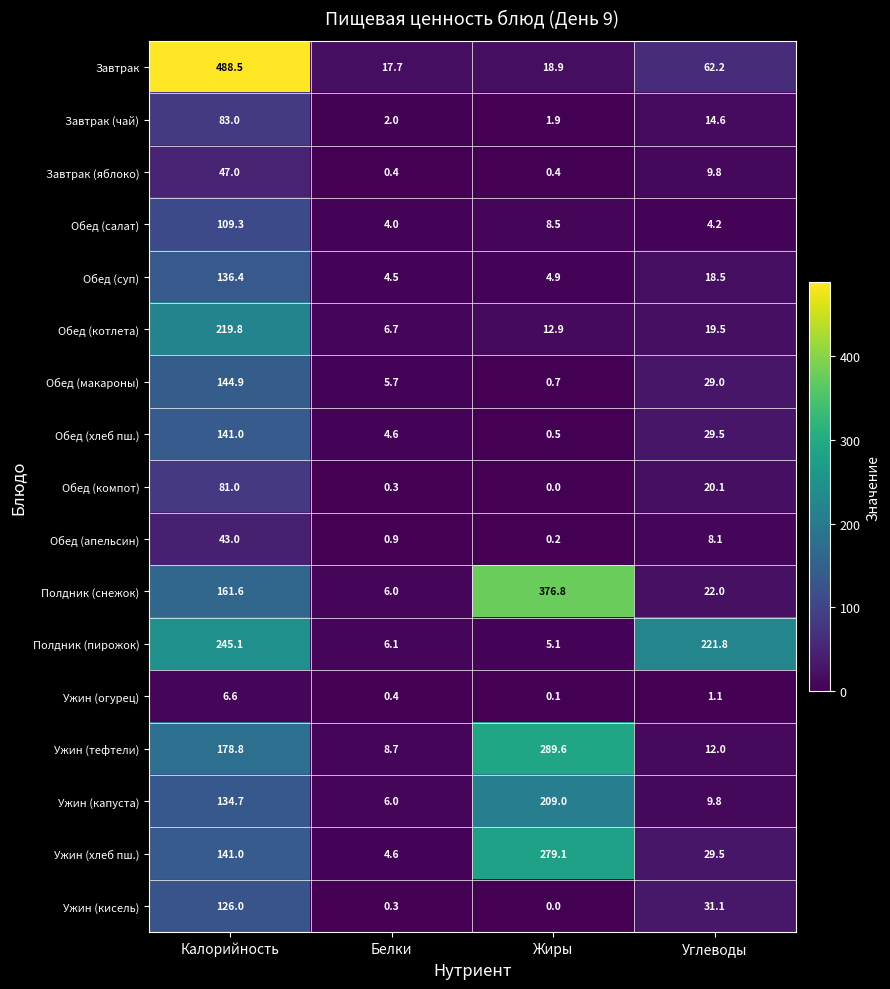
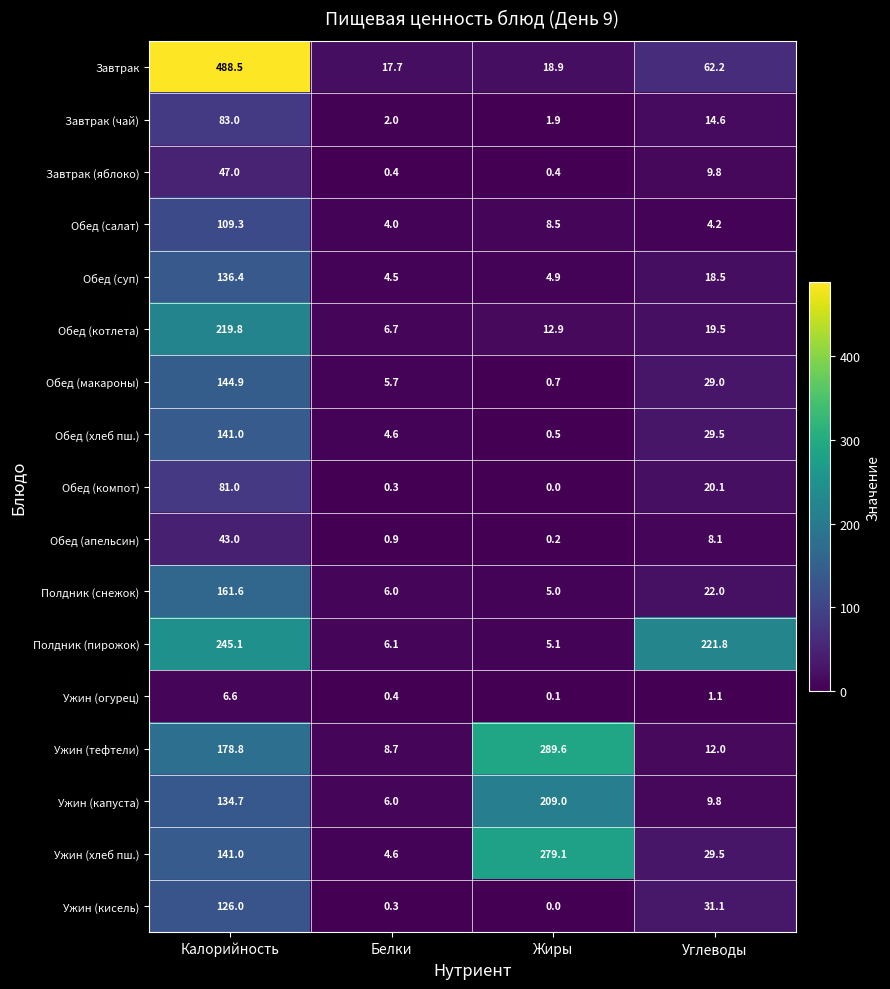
  {
    "Завтрак": {
      "Калорийность": 488.5,
      "Белки": 17.7,
      "Жиры": 18.9,
      "Углеводы": 62.2
    },
    "Завтрак (чай)": {
      "Калорийность": 83.0,
      "Белки": 2.0,
      "Жиры": 1.9,
      "Углеводы": 14.6
    },
    "Завтрак (яблоко)": {
      "Калорийность": 47.0,
      "Белки": 0.4,
      "Жиры": 0.4,
      "Углеводы": 9.8
    },
    "Обед (салат)": {
      "Калорийность": 109.3,
      "Белки": 4.0,
      "Жиры": 8.5,
      "Углеводы": 4.2
    },
    "Обед (суп)": {
      "Калорийность": 136.4,
      "Белки": 4.5,
      "Жиры": 4.9,
      "Углеводы": 18.5
    },
    "Обед (котлета)": {
      "Калорийность": 219.8,
      "Белки": 6.7,
      "Жиры": 12.9,
      "Углеводы": 19.5
    },
    "Обед (макароны)": {
      "Калорийность": 144.9,
      "Белки": 5.7,
      "Жиры": 0.7,
      "Углеводы": 29.0
    },
    "Обед (хлеб пш.)": {
      "Калорийность": 141.0,
      "Белки": 4.6,
      "Жиры": 0.5,
      "Углеводы": 29.5
    },
    "Обед (компот)": {
      "Калорийность": 81.0,
      "Белки": 0.3,
      "Жиры": 0.0,
      "Углеводы": 20.1
    },
    "Обед (апельсин)": {
      "Калорийность": 43.0,
      "Белки": 0.9,
      "Жиры": 0.2,
      "Углеводы": 8.1
    },
    "Полдник (снежок)": {
      "Калорийность": 161.6,
      "Белки": 6.0,
-     "Жиры": 376.8,
+     "Жиры": 5.0,
      "Углеводы": 22.0
    },
    "Полдник (пирожок)": {
      "Калорийность": 245.1,
      "Белки": 6.1,
      "Жиры": 5.1,
      "Углеводы": 221.8
    },
    "Ужин (огурец)": {
      "Калорийность": 6.6,
      "Белки": 0.4,
      "Жиры": 0.1,
      "Углеводы": 1.1
    },
    "Ужин (тефтели)": {
      "Калорийность": 178.8,
      "Белки": 8.7,
      "Жиры": 289.6,
      "Углеводы": 12.0
    },
    "Ужин (капуста)": {
      "Калорийность": 134.7,
      "Белки": 6.0,
      "Жиры": 209.0,
      "Углеводы": 9.8
    },
    "Ужин (хлеб пш.)": {
      "Калорийность": 141.0,
      "Белки": 4.6,
      "Жиры": 279.1,
      "Углеводы": 29.5
    },
    "Ужин (кисель)": {
      "Калорийность": 126.0,
      "Белки": 0.3,
      "Жиры": 0.0,
      "Углеводы": 31.1
    }
  }
